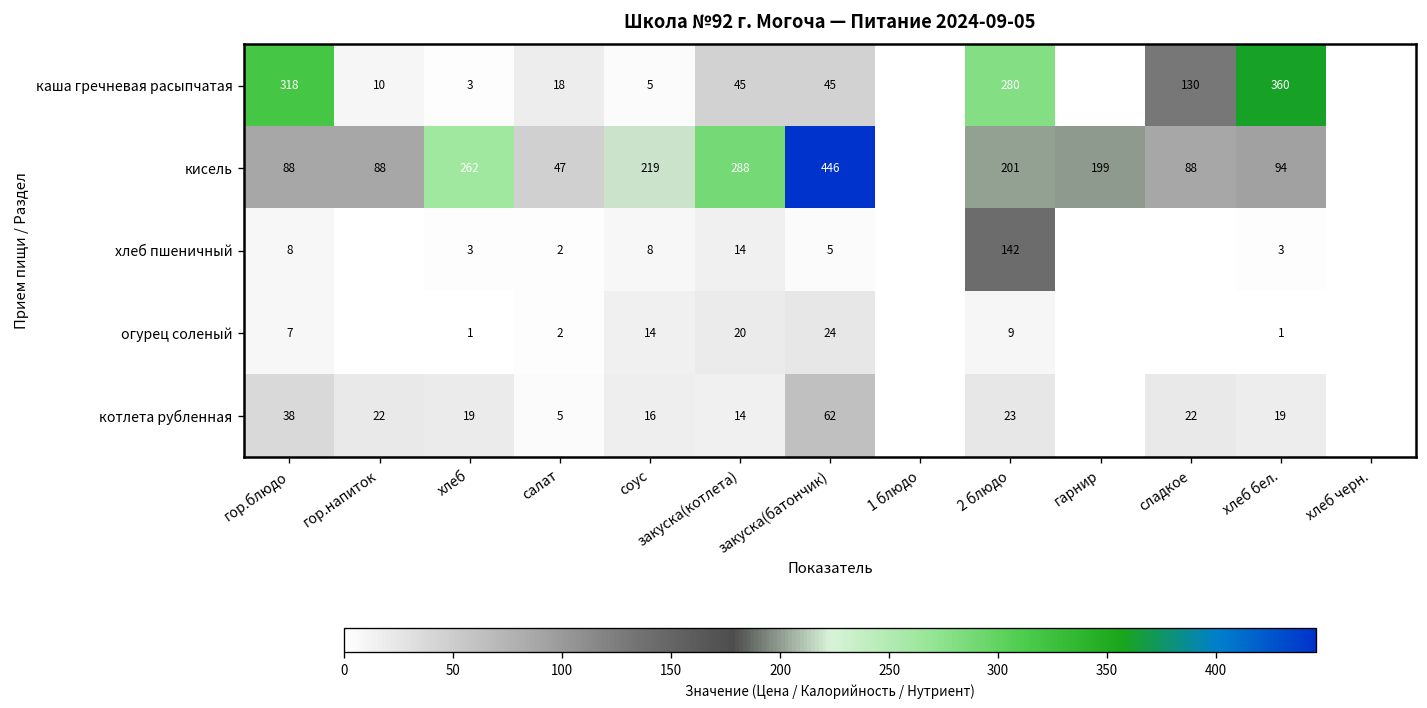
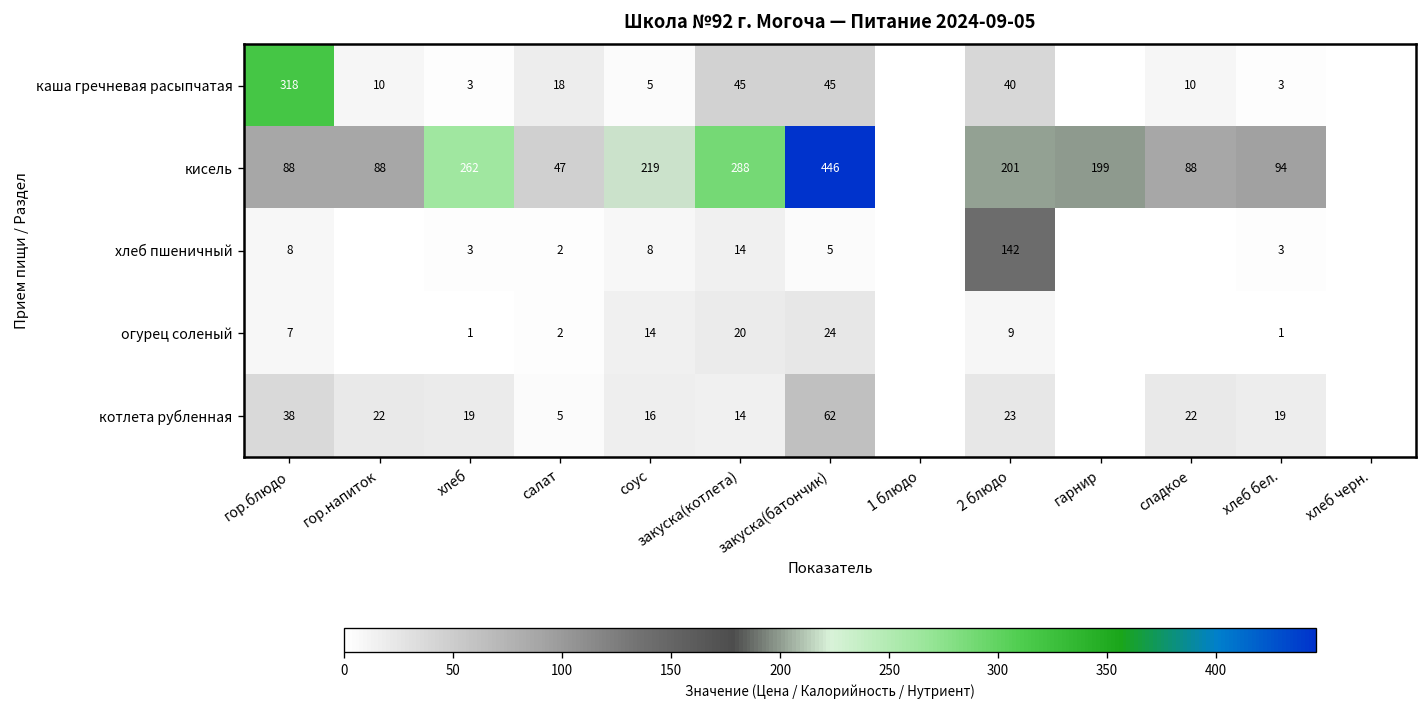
  {
    "каша гречневая расыпчатая": {
      "гор.блюдо": 318,
      "гор.напиток": 10,
      "хлеб": 3,
      "салат": 18,
      "соус": 5,
      "закуска(котлета)": 45,
      "закуска(батончик)": 45,
-     "2 блюдо": 280,
-     "сладкое": 130,
-     "хлеб бел.": 360
+     "2 блюдо": 40,
+     "сладкое": 10,
+     "хлеб бел.": 3
    },
    "кисель": {
      "гор.блюдо": 88,
      "гор.напиток": 88,
      "хлеб": 262,
      "салат": 47,
      "соус": 219,
      "закуска(котлета)": 288,
      "закуска(батончик)": 446,
      "2 блюдо": 201,
      "гарнир": 199,
      "сладкое": 88,
      "хлеб бел.": 94
    },
    "хлеб пшеничный": {
      "гор.блюдо": 8,
      "хлеб": 3,
      "салат": 2,
      "соус": 8,
      "закуска(котлета)": 14,
      "закуска(батончик)": 5,
      "2 блюдо": 142,
      "хлеб бел.": 3
    },
    "огурец соленый": {
      "гор.блюдо": 7,
      "хлеб": 1,
      "салат": 2,
      "соус": 14,
      "закуска(котлета)": 20,
      "закуска(батончик)": 24,
      "2 блюдо": 9,
      "хлеб бел.": 1
    },
    "котлета рубленная": {
      "гор.блюдо": 38,
      "гор.напиток": 22,
      "хлеб": 19,
      "салат": 5,
      "соус": 16,
      "закуска(котлета)": 14,
      "закуска(батончик)": 62,
      "2 блюдо": 23,
      "сладкое": 22,
      "хлеб бел.": 19
    }
  }
